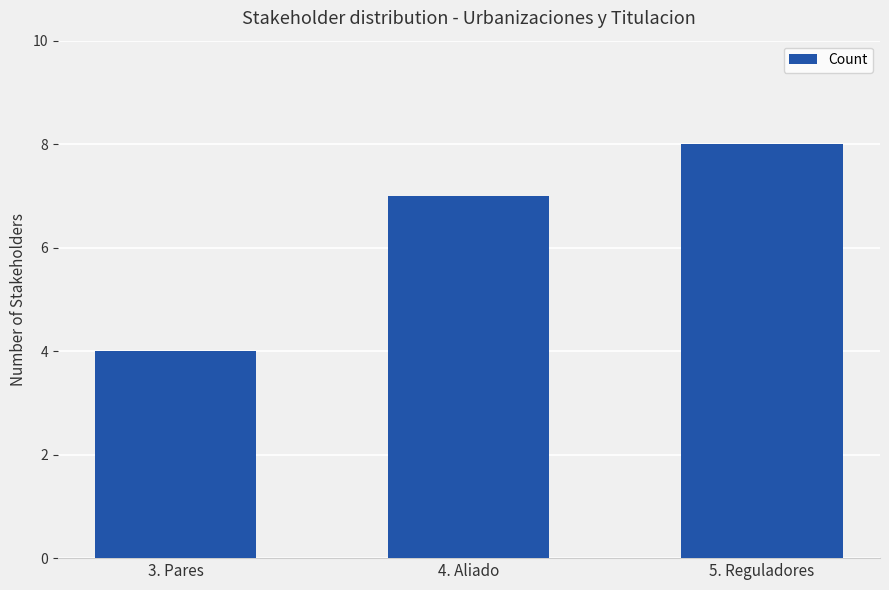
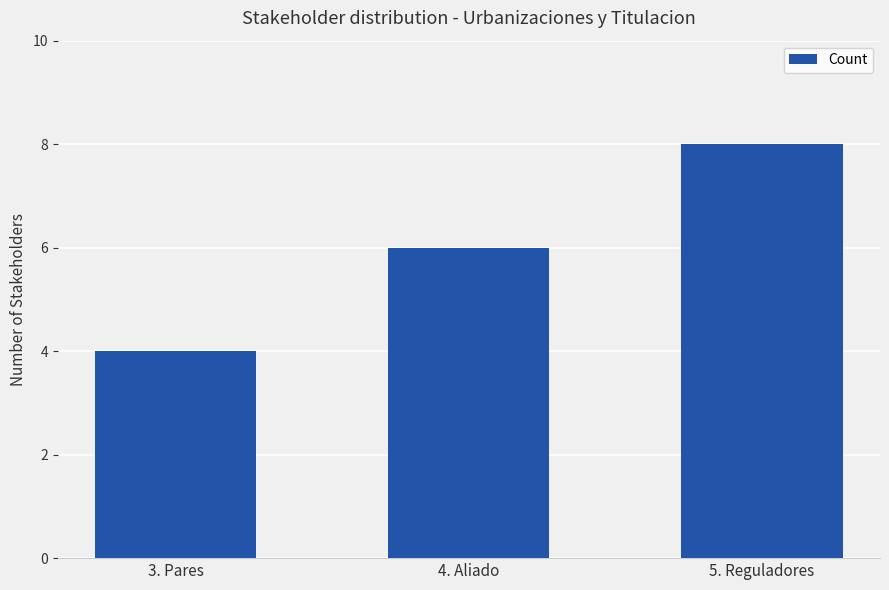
  {
    "3. Pares": 4,
-   "4. Aliado": 7,
+   "4. Aliado": 6,
    "5. Reguladores": 8
  }
